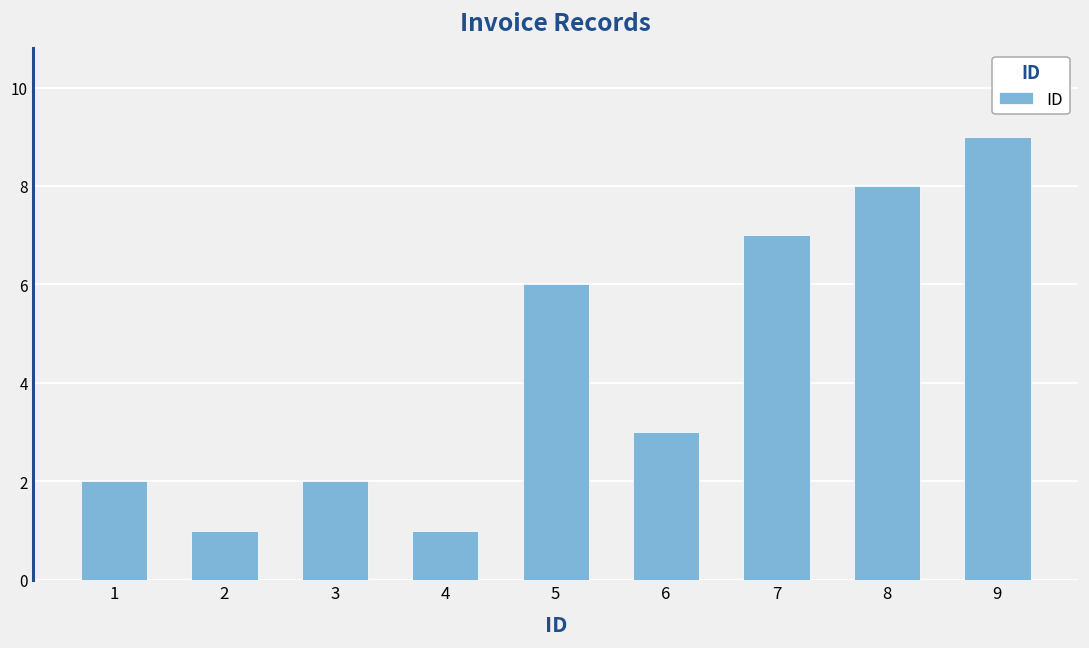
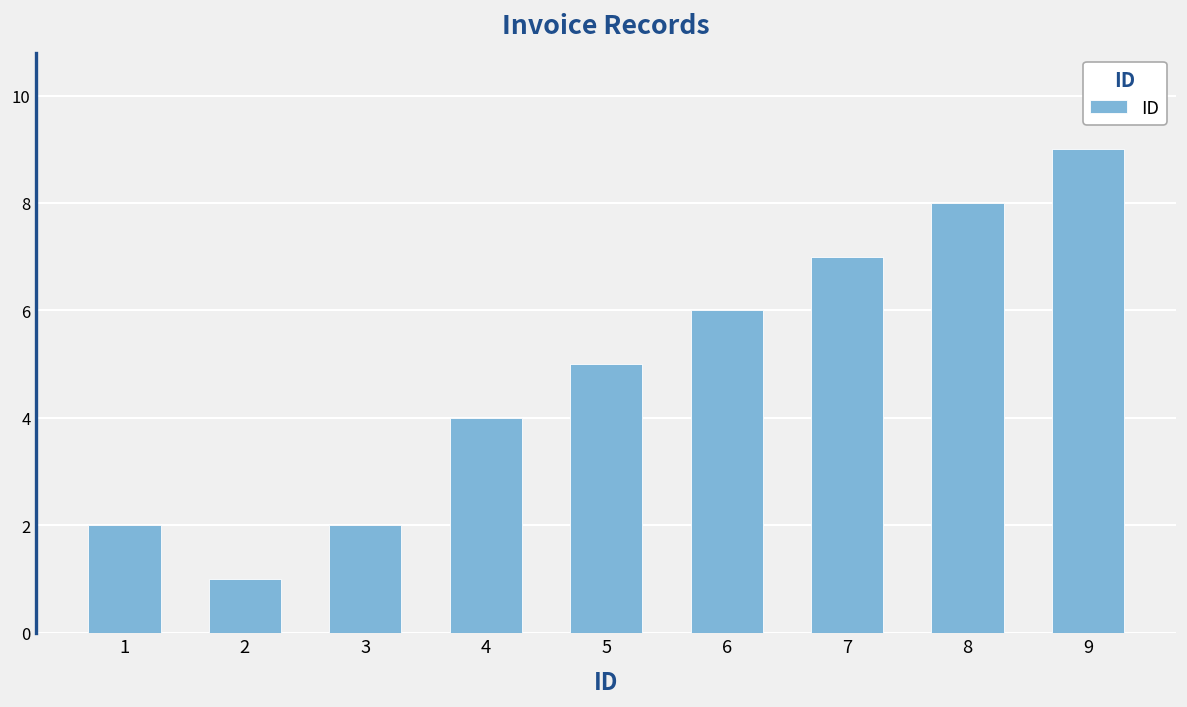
  {
    "1": 2,
    "2": 1,
    "3": 2,
-   "4": 1,
-   "5": 6,
-   "6": 3,
+   "4": 4,
+   "5": 5,
+   "6": 6,
    "7": 7,
    "8": 8,
    "9": 9
  }
